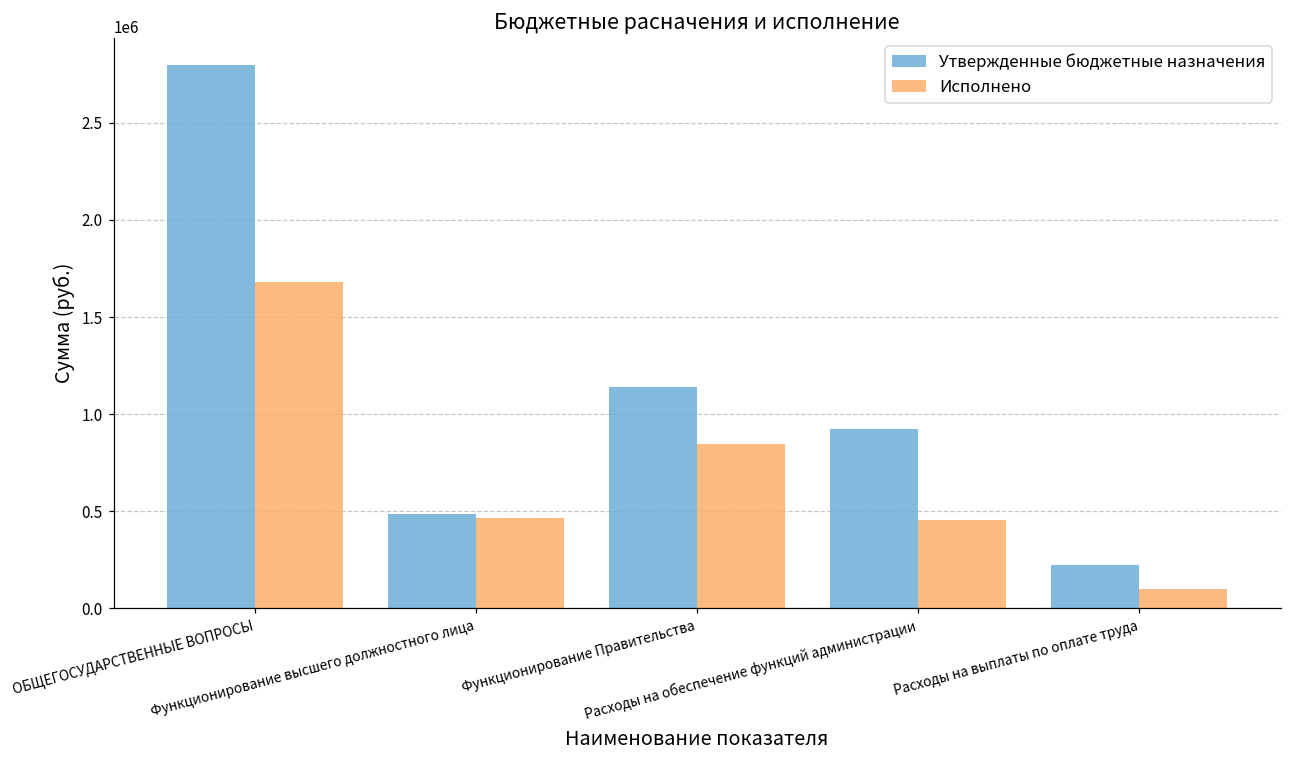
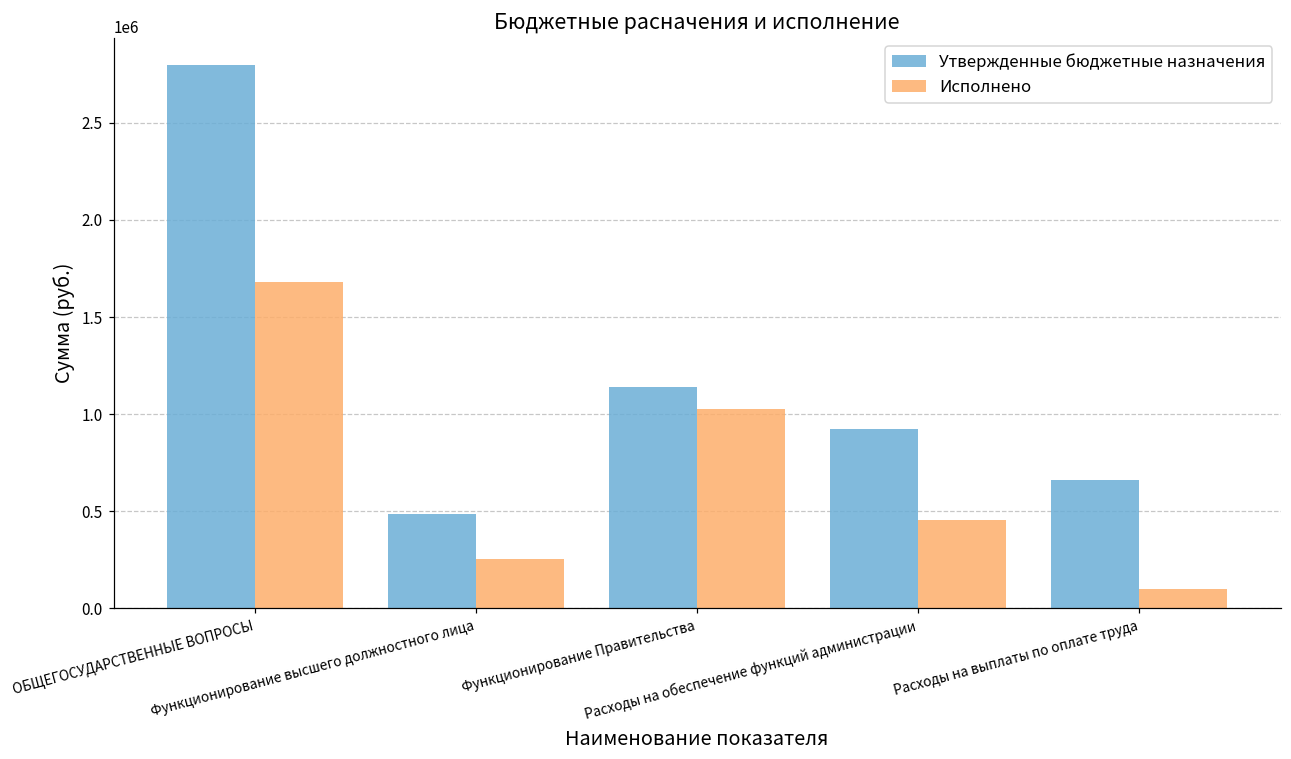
  {
    "Утвержденные бюджетные назначения": {
      "ОБЩЕГОСУДАРСТВЕННЫЕ ВОПРОСЫ": 2800000,
      "Функционирование высшего должностного лица": 490000,
      "Функционирование Правительства": 1140000,
      "Расходы на обеспечение функций администрации": 920000,
-     "Расходы на выплаты по оплате труда": 220000
+     "Расходы на выплаты по оплате труда": 660000
    },
    "Исполнено": {
      "ОБЩЕГОСУДАРСТВЕННЫЕ ВОПРОСЫ": 1680000,
-     "Функционирование высшего должностного лица": 460000,
-     "Функционирование Правительства": 850000,
+     "Функционирование высшего должностного лица": 250000,
+     "Функционирование Правительства": 1030000,
      "Расходы на обеспечение функций администрации": 460000,
      "Расходы на выплаты по оплате труда": 100000
    }
  }
